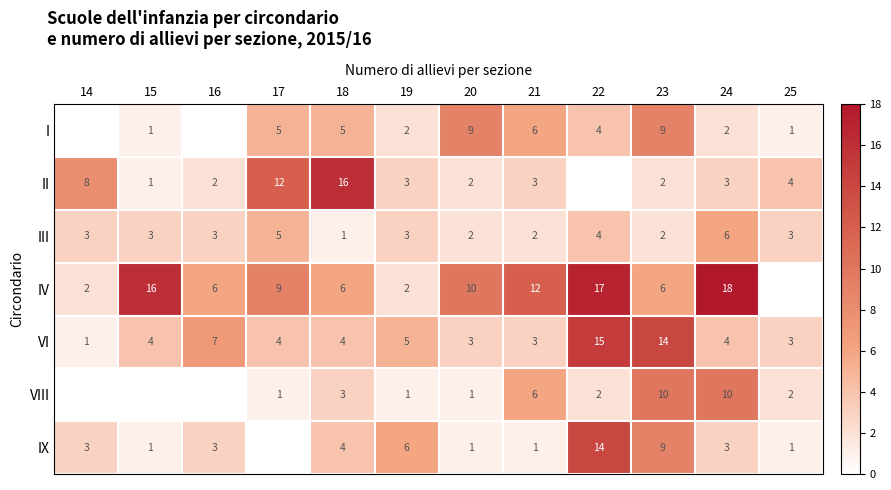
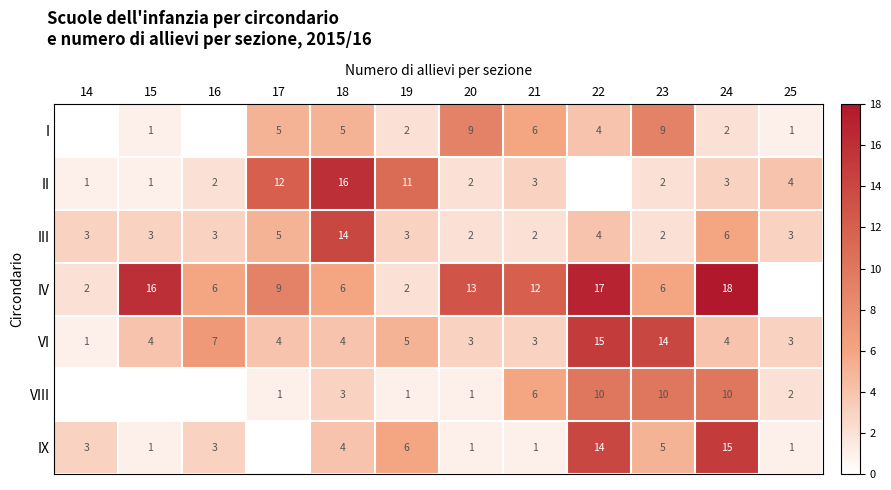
  {
    "I": {
      "15": 1,
      "17": 5,
      "18": 5,
      "19": 2,
      "20": 9,
      "21": 6,
      "22": 4,
      "23": 9,
      "24": 2,
      "25": 1
    },
    "II": {
-     "14": 8,
+     "14": 1,
      "15": 1,
      "16": 2,
      "17": 12,
      "18": 16,
-     "19": 3,
+     "19": 11,
      "20": 2,
      "21": 3,
      "23": 2,
      "24": 3,
      "25": 4
    },
    "III": {
      "14": 3,
      "15": 3,
      "16": 3,
      "17": 5,
-     "18": 1,
+     "18": 14,
      "19": 3,
      "20": 2,
      "21": 2,
      "22": 4,
      "23": 2,
      "24": 6,
      "25": 3
    },
    "IV": {
      "14": 2,
      "15": 16,
      "16": 6,
      "17": 9,
      "18": 6,
      "19": 2,
-     "20": 10,
+     "20": 13,
      "21": 12,
      "22": 17,
      "23": 6,
      "24": 18
    },
    "VI": {
      "14": 1,
      "15": 4,
      "16": 7,
      "17": 4,
      "18": 4,
      "19": 5,
      "20": 3,
      "21": 3,
      "22": 15,
      "23": 14,
      "24": 4,
      "25": 3
    },
    "VIII": {
      "17": 1,
      "18": 3,
      "19": 1,
      "20": 1,
      "21": 6,
-     "22": 2,
+     "22": 10,
      "23": 10,
      "24": 10,
      "25": 2
    },
    "IX": {
      "14": 3,
      "15": 1,
      "16": 3,
      "18": 4,
      "19": 6,
      "20": 1,
      "21": 1,
      "22": 14,
-     "23": 9,
-     "24": 3,
+     "23": 5,
+     "24": 15,
      "25": 1
    }
  }
